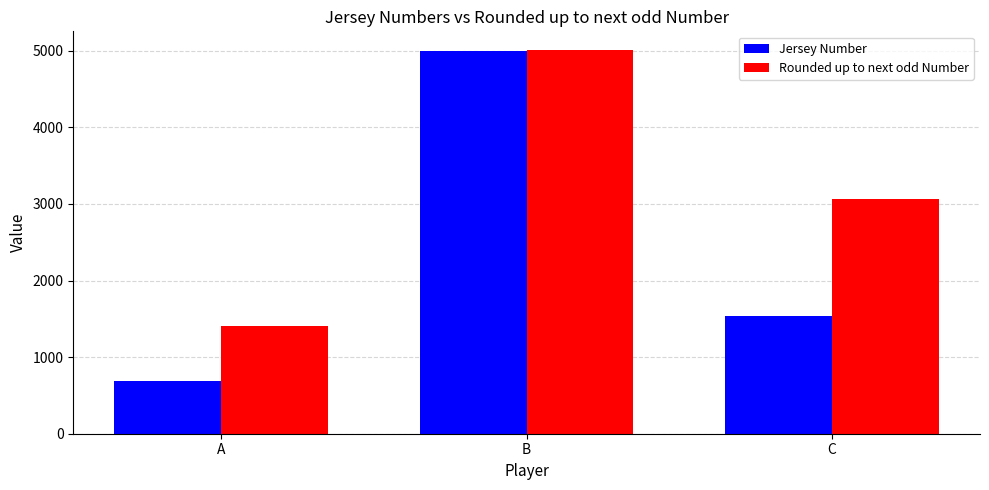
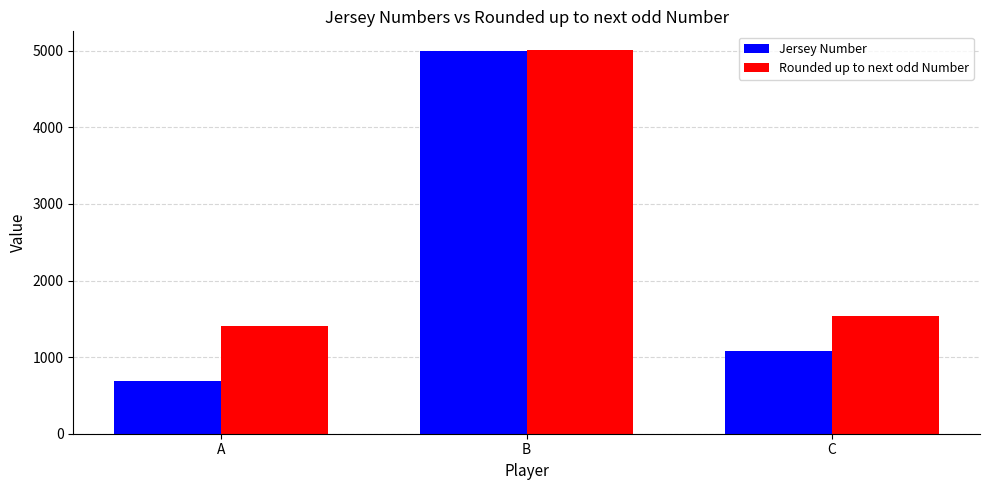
  {
    "Jersey Number": {
      "A": 700,
      "B": 5000,
-     "C": 1500
+     "C": 1100
    },
    "Rounded up to next odd Number": {
      "A": 1400,
      "B": 5000,
-     "C": 3100
+     "C": 1500
    }
  }
